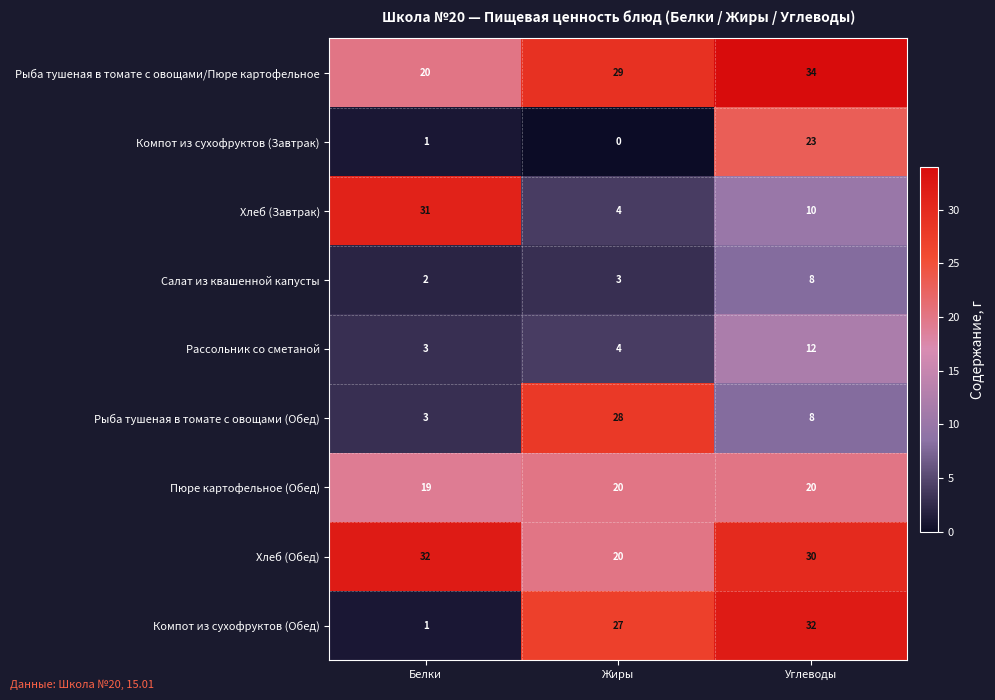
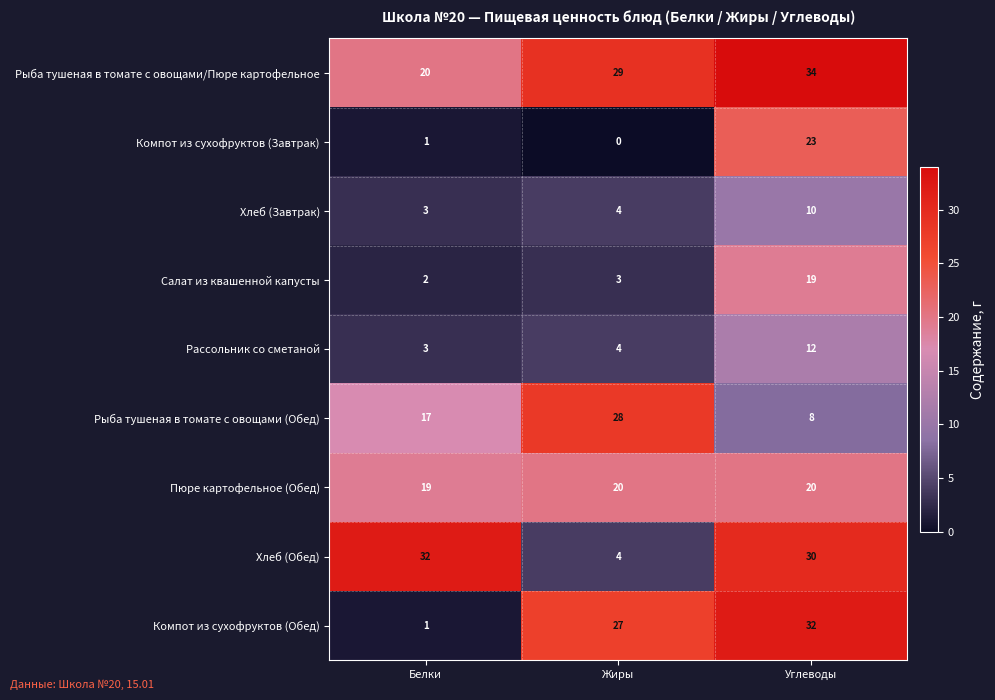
  {
    "Рыба тушеная в томате с овощами/Пюре картофельное": {
      "Белки": 20,
      "Жиры": 29,
      "Углеводы": 34
    },
    "Компот из сухофруктов (Завтрак)": {
      "Белки": 1,
      "Жиры": 0,
      "Углеводы": 23
    },
    "Хлеб (Завтрак)": {
-     "Белки": 31,
+     "Белки": 3,
      "Жиры": 4,
      "Углеводы": 10
    },
    "Салат из квашенной капусты": {
      "Белки": 2,
      "Жиры": 3,
-     "Углеводы": 8
+     "Углеводы": 19
    },
    "Рассольник со сметаной": {
      "Белки": 3,
      "Жиры": 4,
      "Углеводы": 12
    },
    "Рыба тушеная в томате с овощами (Обед)": {
-     "Белки": 3,
+     "Белки": 17,
      "Жиры": 28,
      "Углеводы": 8
    },
    "Пюре картофельное (Обед)": {
      "Белки": 19,
      "Жиры": 20,
      "Углеводы": 20
    },
    "Хлеб (Обед)": {
      "Белки": 32,
-     "Жиры": 20,
+     "Жиры": 4,
      "Углеводы": 30
    },
    "Компот из сухофруктов (Обед)": {
      "Белки": 1,
      "Жиры": 27,
      "Углеводы": 32
    }
  }
